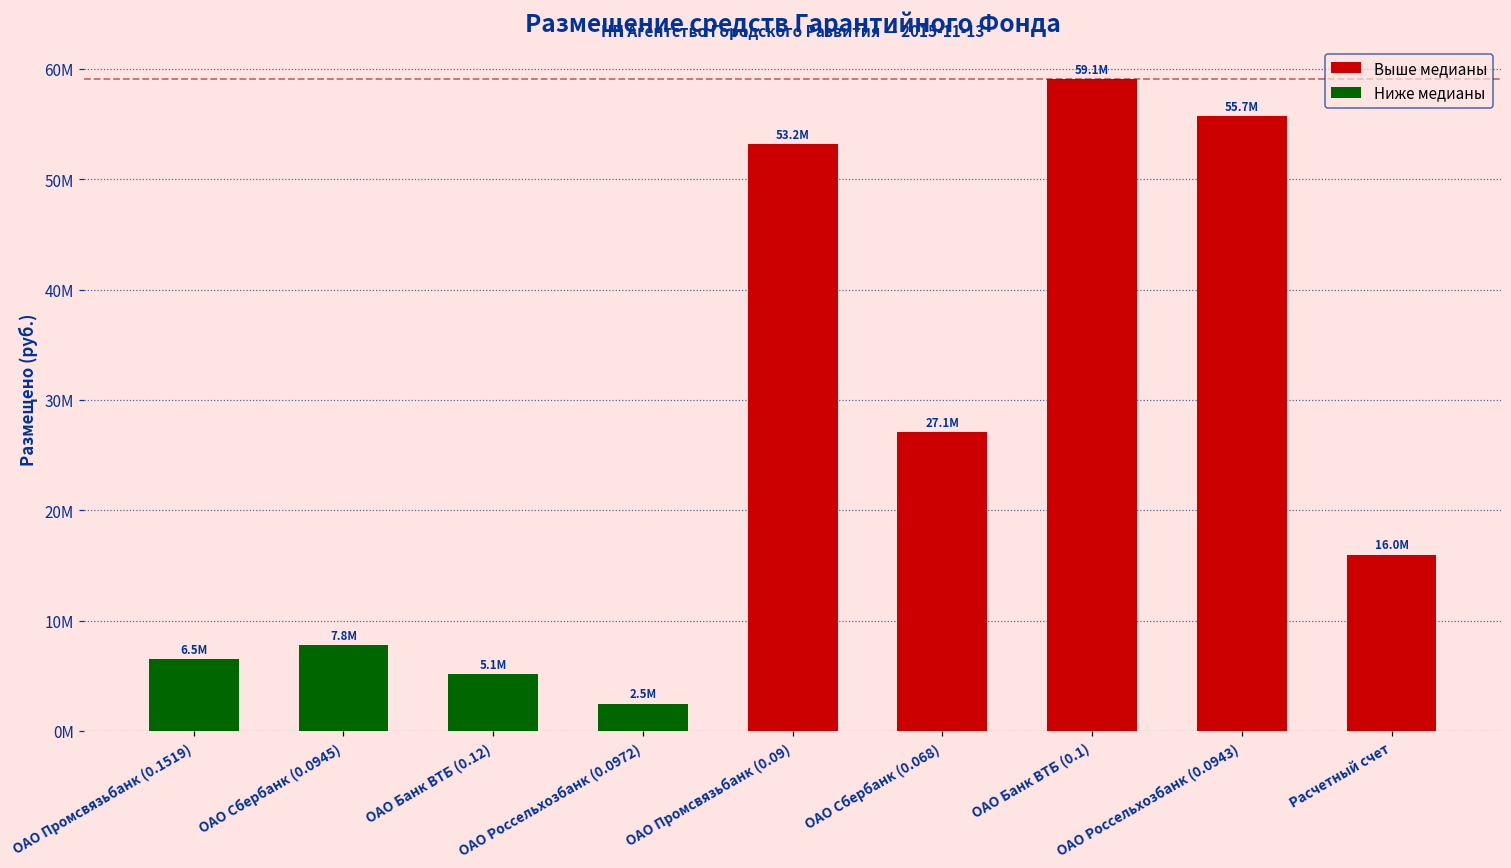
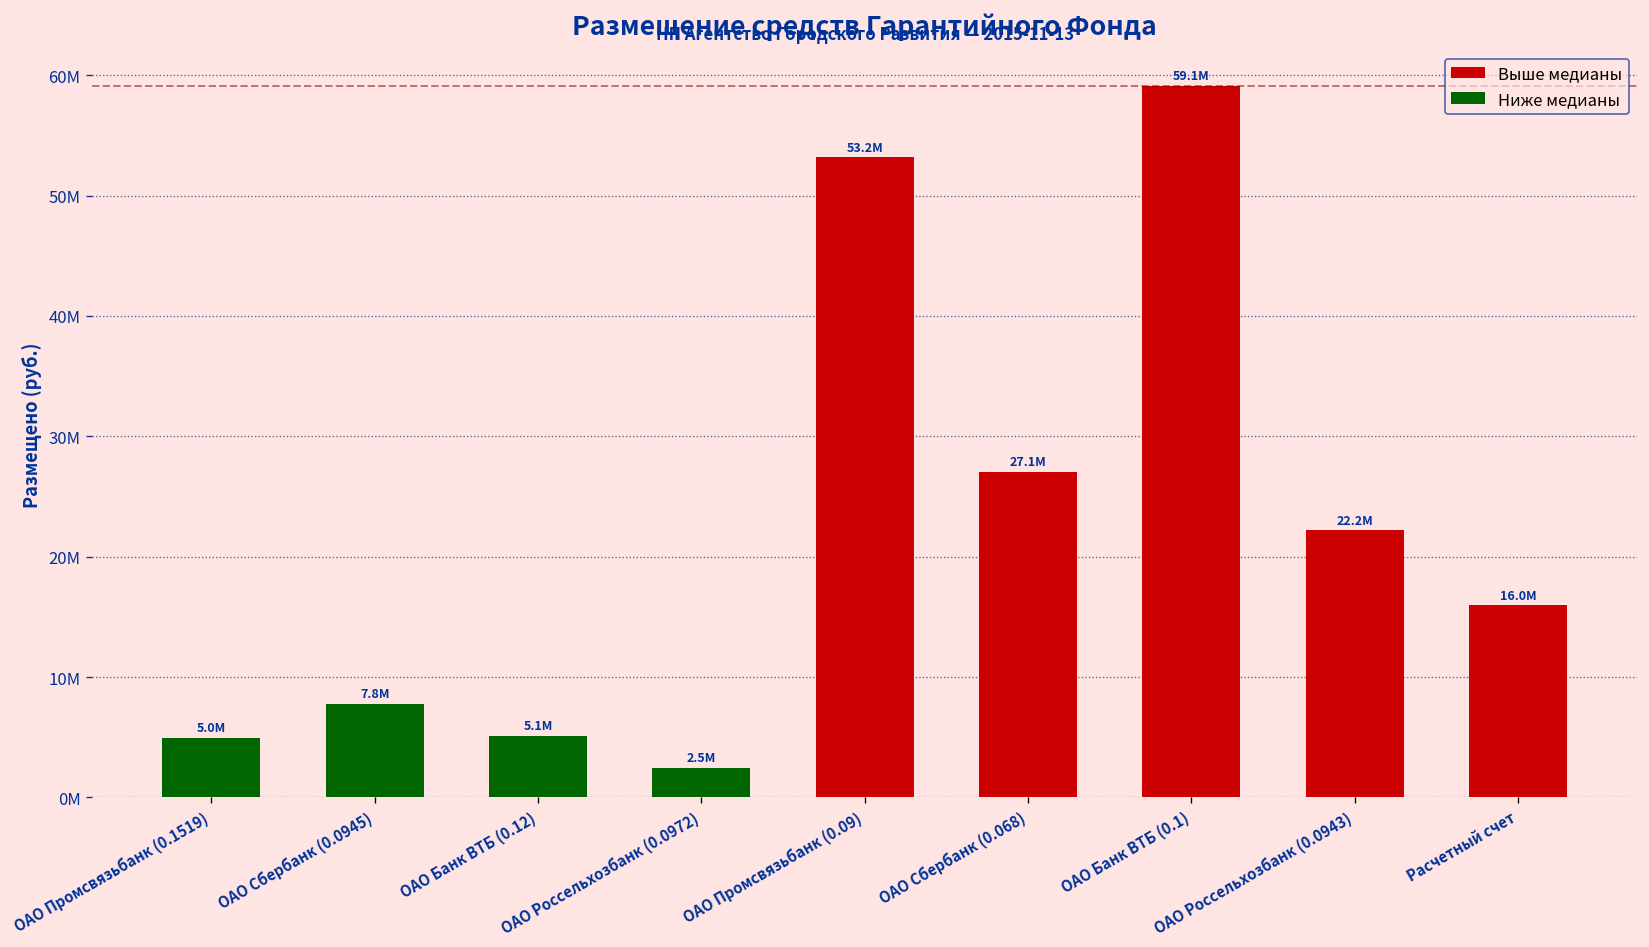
  {
-   "ОАО Промсвязьбанк (0.1519)": "6.5M",
+   "ОАО Промсвязьбанк (0.1519)": "5.0M",
    "ОАО Сбербанк (0.0945)": "7.8M",
    "ОАО Банк ВТБ (0.12)": "5.1M",
    "ОАО Россельхозбанк (0.0972)": "2.5M",
    "ОАО Промсвязьбанк (0.09)": "53.2M",
    "ОАО Сбербанк (0.068)": "27.1M",
    "ОАО Банк ВТБ (0.1)": "59.1M",
-   "ОАО Россельхозбанк (0.0943)": "55.7M",
+   "ОАО Россельхозбанк (0.0943)": "22.2M",
    "Расчетный счет": "16.0M"
  }
